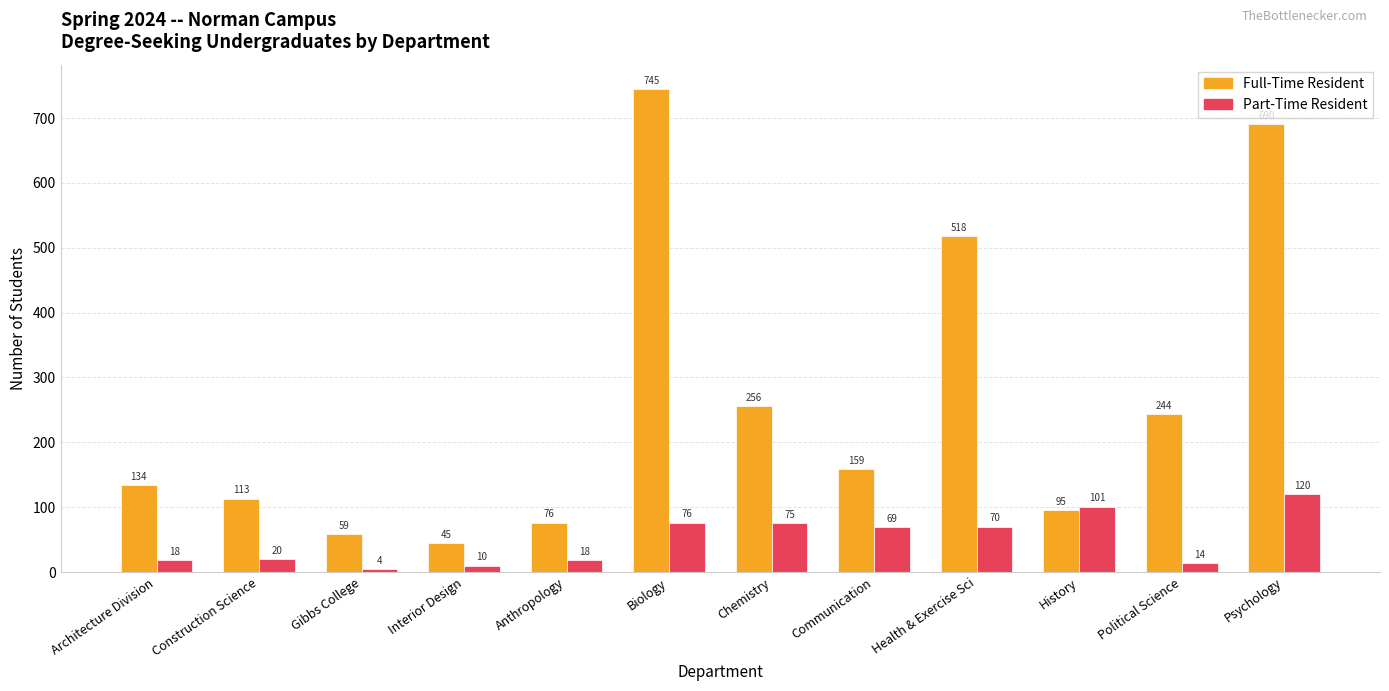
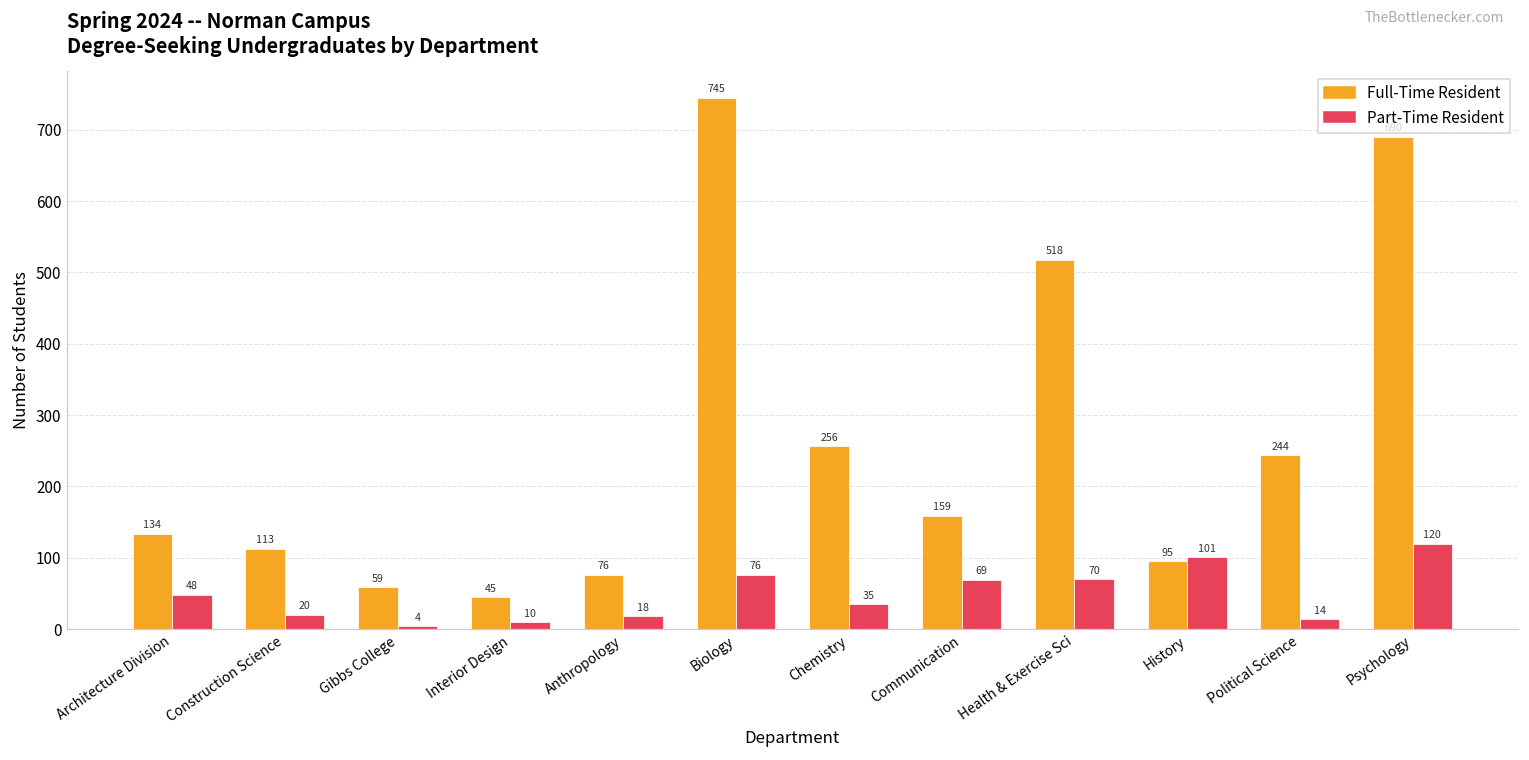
  {
    "Full-Time Resident": {
      "Architecture Division": 134,
      "Construction Science": 113,
      "Gibbs College": 59,
      "Interior Design": 45,
      "Anthropology": 76,
      "Biology": 745,
      "Chemistry": 256,
      "Communication": 159,
      "Health & Exercise Sci": 518,
      "History": 95,
      "Political Science": 244
    },
    "Part-Time Resident": {
-     "Architecture Division": 18,
+     "Architecture Division": 48,
      "Construction Science": 20,
      "Gibbs College": 4,
      "Interior Design": 10,
      "Anthropology": 18,
      "Biology": 76,
-     "Chemistry": 75,
+     "Chemistry": 35,
      "Communication": 69,
      "Health & Exercise Sci": 70,
      "History": 101,
      "Political Science": 14,
      "Psychology": 120
    }
  }
